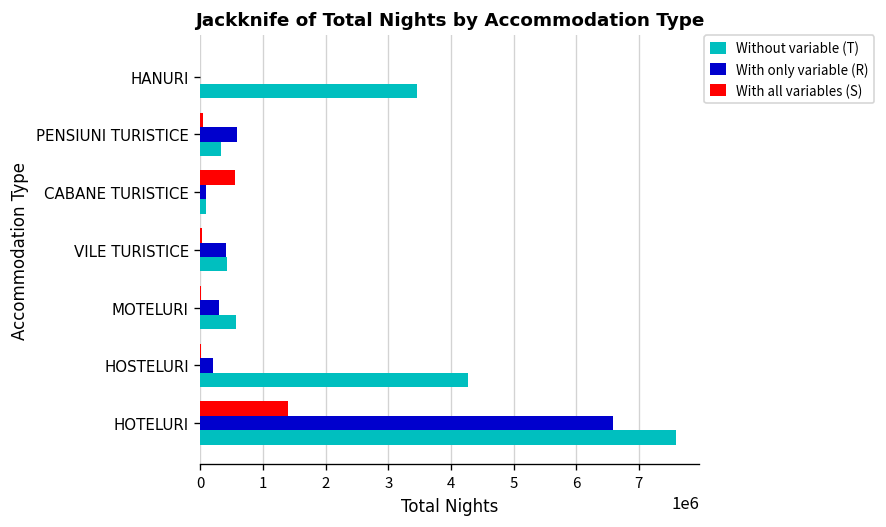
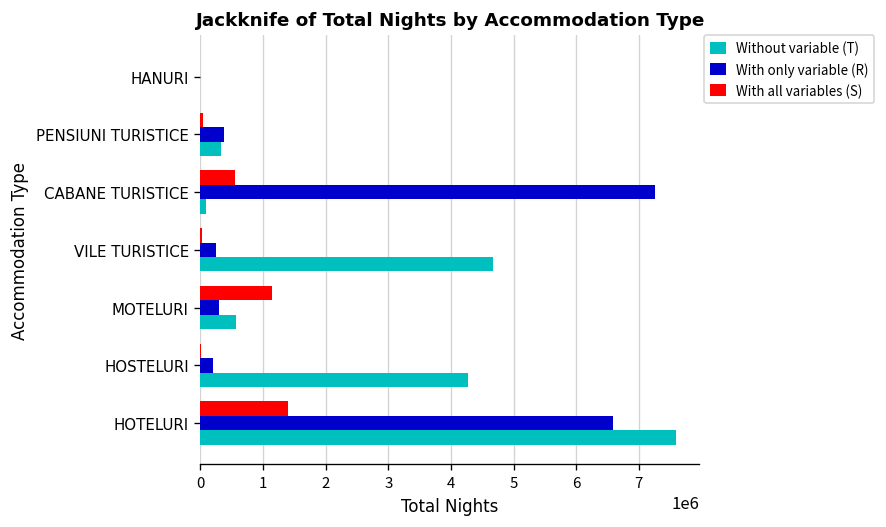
  {
    "Without variable (T)": {
-     "HANURI": 3500000,
+     "HANURI": 0,
      "PENSIUNI TURISTICE": 300000,
      "CABANE TURISTICE": 100000,
-     "VILE TURISTICE": 400000,
+     "VILE TURISTICE": 4700000,
      "MOTELURI": 600000,
      "HOSTELURI": 4300000,
      "HOTELURI": 7600000
    },
    "With only variable (R)": {
-     "PENSIUNI TURISTICE": 600000,
-     "CABANE TURISTICE": 100000,
-     "VILE TURISTICE": 400000,
+     "PENSIUNI TURISTICE": 400000,
+     "CABANE TURISTICE": 7300000,
+     "VILE TURISTICE": 200000,
      "MOTELURI": 300000,
      "HOSTELURI": 200000,
      "HOTELURI": 6600000
    },
    "With all variables (S)": {
      "CABANE TURISTICE": 600000,
-     "MOTELURI": 0,
+     "MOTELURI": 1100000,
      "HOTELURI": 1400000
    }
  }
